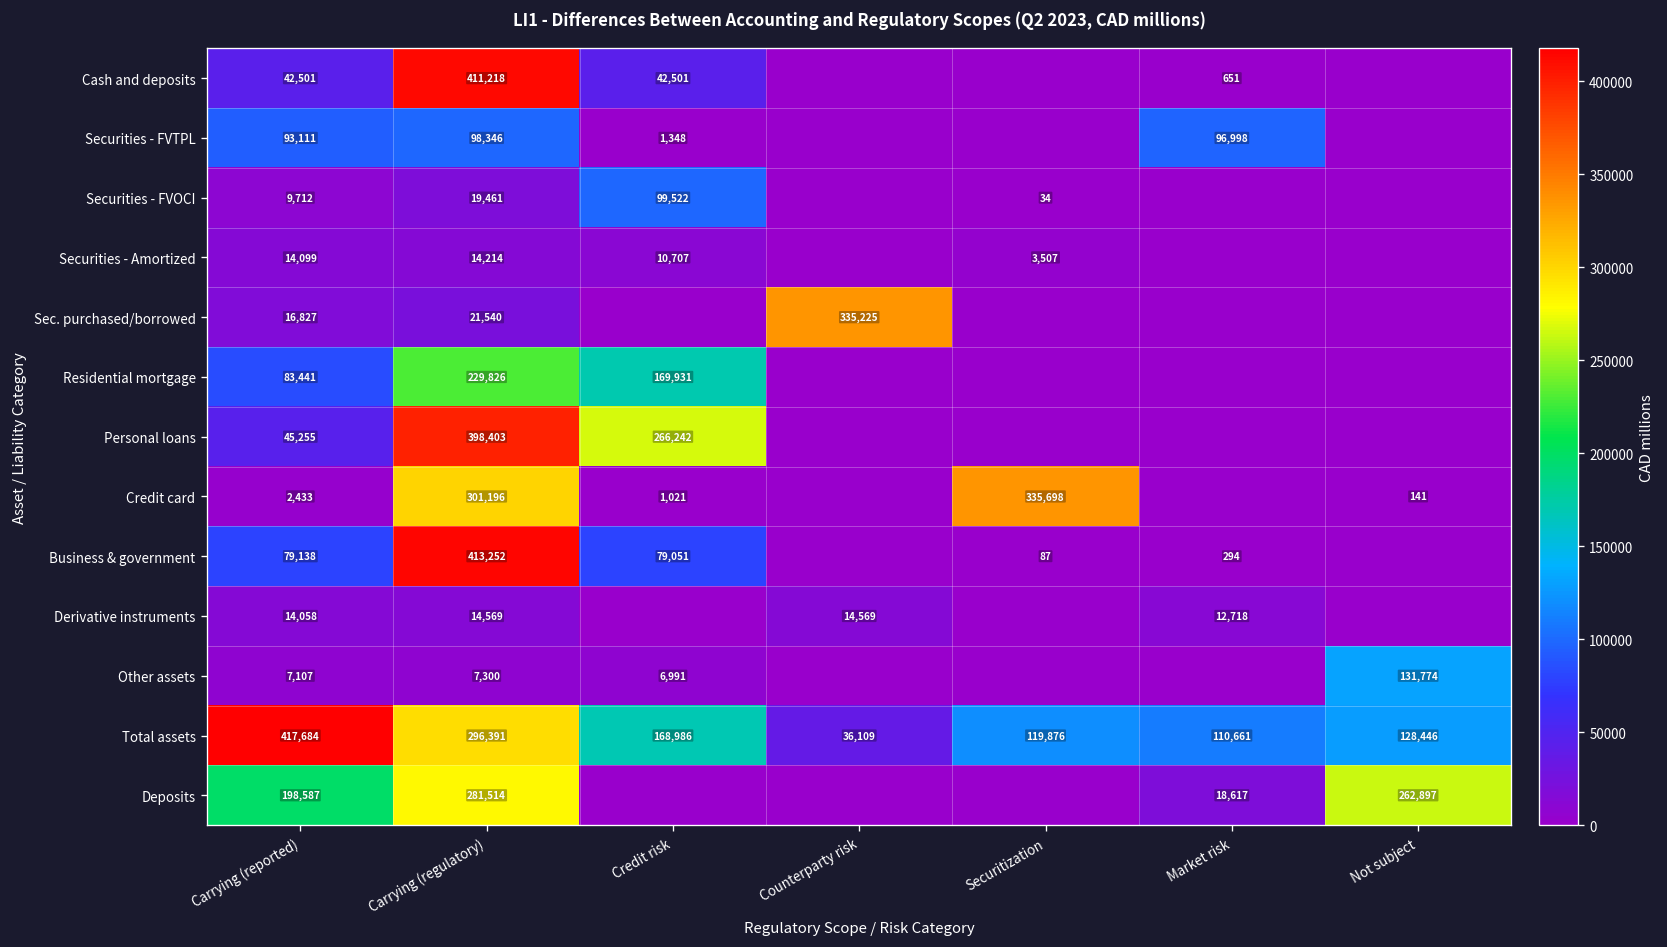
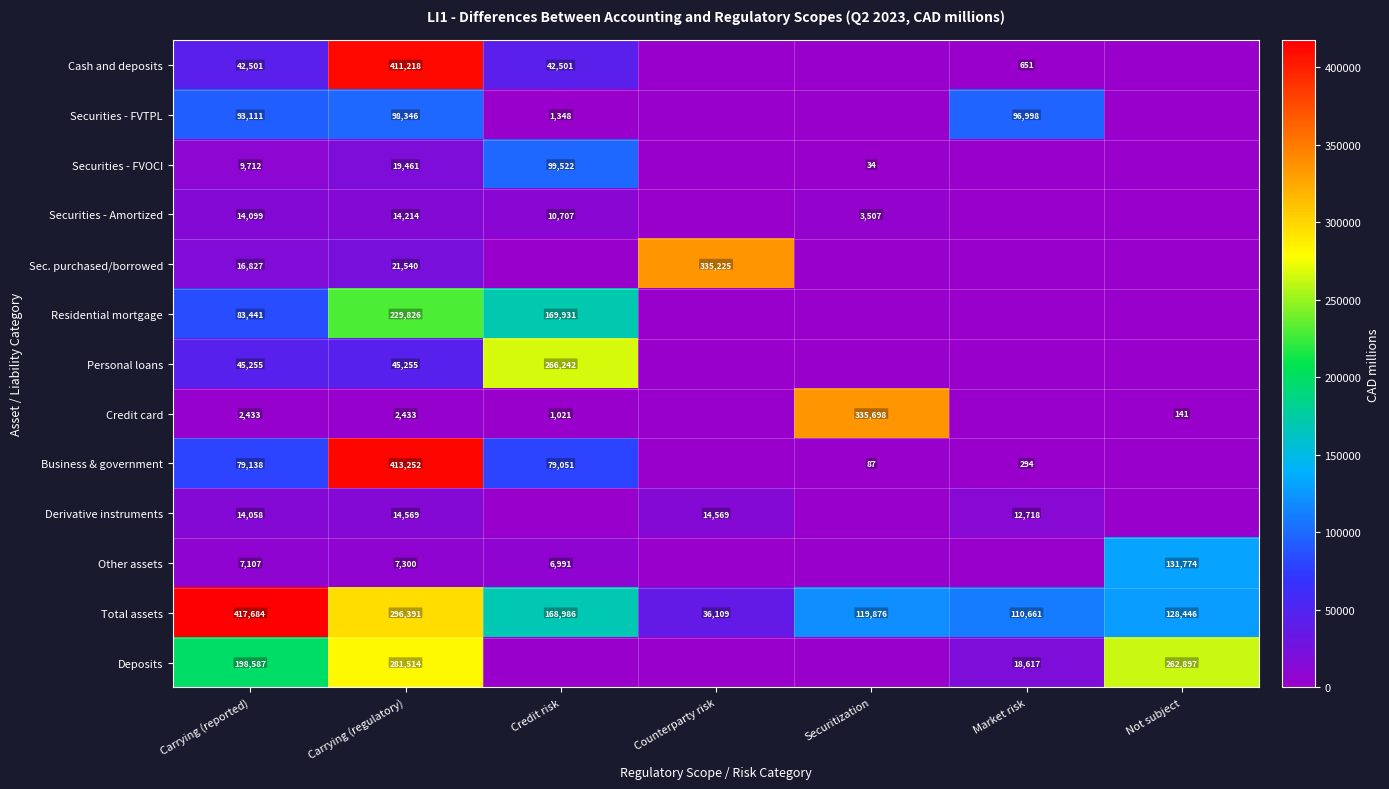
  {
    "Personal loans": {
-     "Carrying (regulatory)": "398,403"
+     "Carrying (regulatory)": "45,255"
    },
    "Credit card": {
-     "Carrying (regulatory)": "301,196"
+     "Carrying (regulatory)": "2,433"
    }
  }
